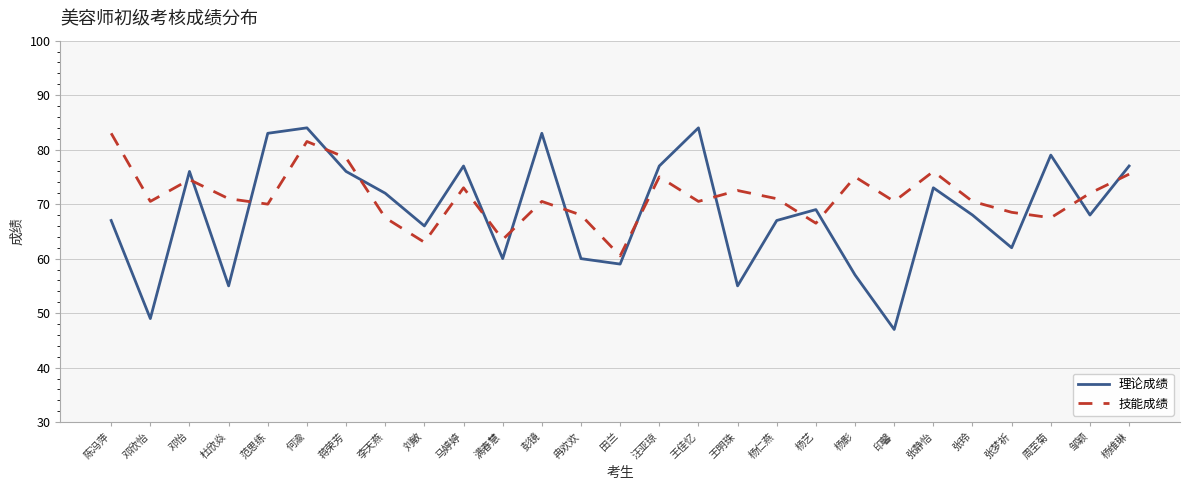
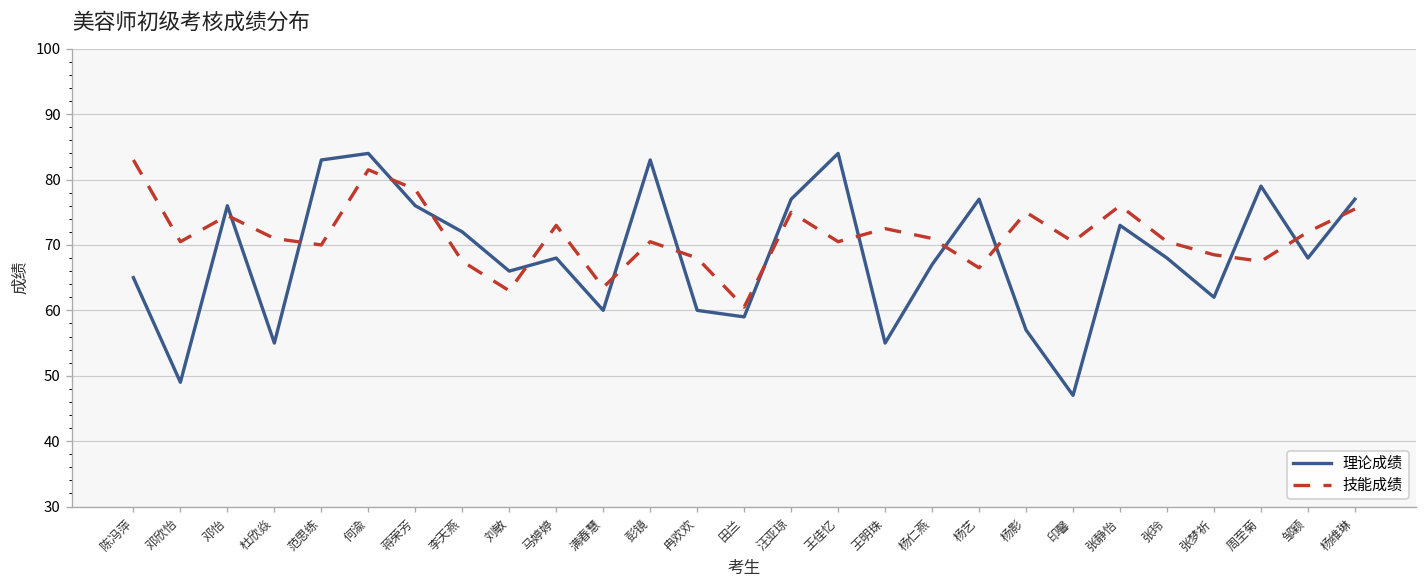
  {
    "理论成绩": {
-     "陈冯萍": 67,
+     "陈冯萍": 65,
      "邓欣怡": 49,
      "邓怡": 76,
      "杜欣焱": 55,
      "范思练": 83,
      "何渝": 84,
      "蒋荣芳": 76,
      "李天燕": 72,
      "刘敏": 66,
-     "马婷婷": 77,
+     "马婷婷": 68,
      "满春慧": 60,
      "彭镜": 83,
      "冉欢欢": 60,
      "田兰": 59,
      "汪亚琼": 77,
      "王佳忆": 84,
      "王明珠": 55,
      "杨仁燕": 67,
-     "杨艺": 69,
+     "杨艺": 77,
      "杨影": 57,
      "印馨": 47,
      "张静怡": 73,
      "张玲": 68,
      "张梦祈": 62,
      "周至菊": 79,
      "邹颖": 68,
      "杨维琳": 77
    },
    "技能成绩": {
      "陈冯萍": 83,
      "邓欣怡": 71,
      "邓怡": 75,
      "杜欣焱": 71,
      "范思练": 70,
      "何渝": 82,
      "蒋荣芳": 79,
      "李天燕": 68,
      "刘敏": 63,
      "马婷婷": 73,
      "满春慧": 64,
      "彭镜": 71,
      "冉欢欢": 68,
      "田兰": 61,
      "汪亚琼": 75,
      "王佳忆": 71,
      "王明珠": 73,
      "杨仁燕": 71,
      "杨艺": 67,
      "杨影": 75,
      "印馨": 71,
      "张静怡": 76,
      "张玲": 71,
      "张梦祈": 69,
      "周至菊": 68,
      "邹颖": 72,
      "杨维琳": 76
    }
  }
